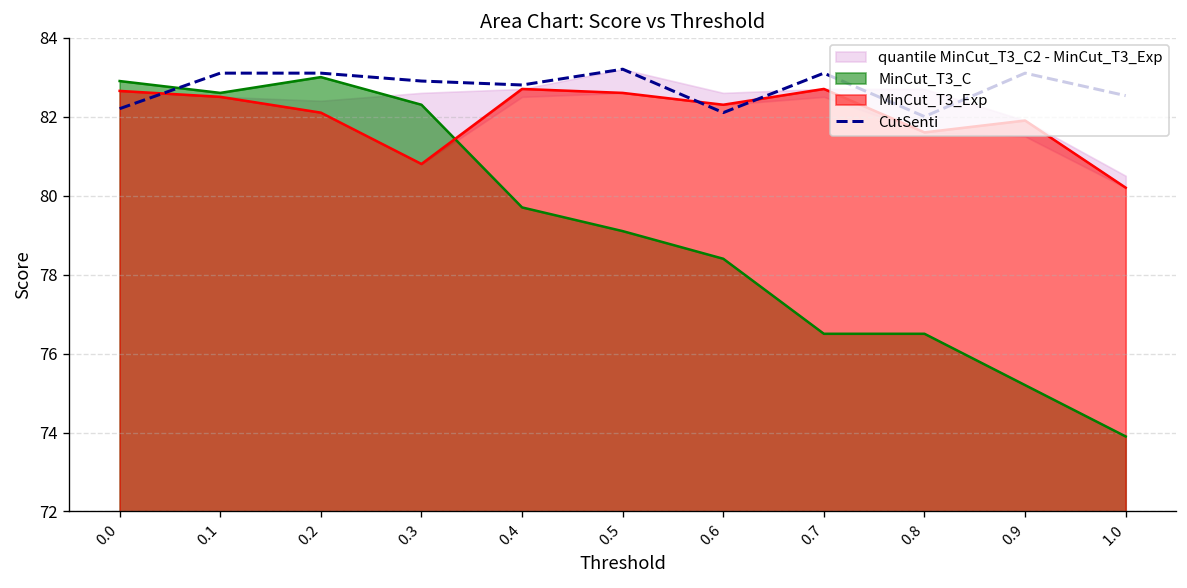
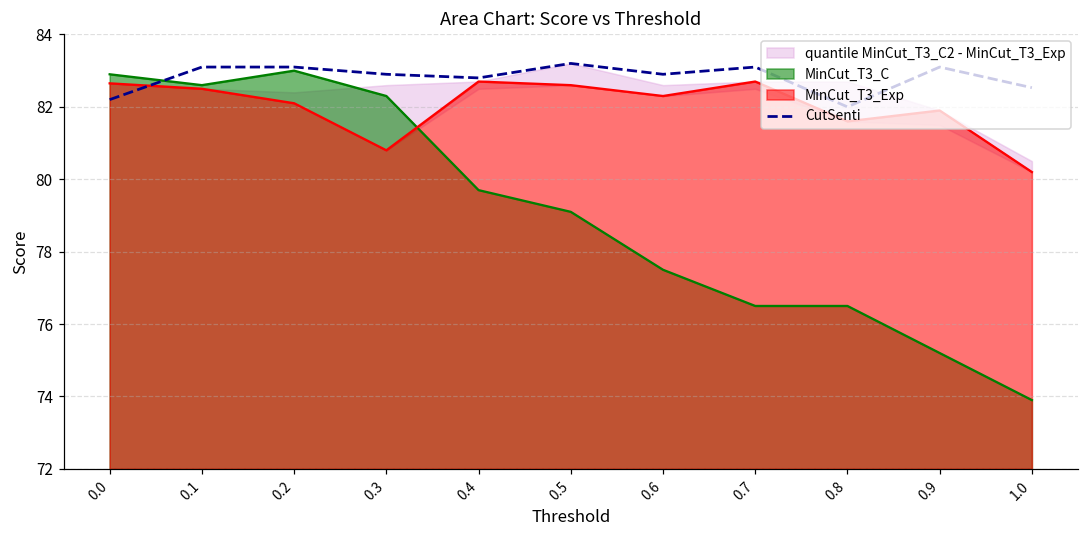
  {
    "MinCut_T3_C": {
      "0.0": 82.9,
      "0.1": 82.6,
      "0.2": 83.0,
      "0.3": 82.3,
      "0.4": 79.7,
      "0.5": 79.1,
-     "0.6": 78.4,
+     "0.6": 77.5,
      "0.7": 76.5,
      "0.8": 76.5,
      "0.9": 75.2,
      "1.0": 73.9
    },
    "MinCut_T3_Exp": {
      "0.2": 82.1,
      "0.3": 80.8,
      "0.5": 82.6,
      "0.6": 82.3,
      "1.0": 80.2
    },
    "CutSenti": {
      "0.0": 82.2,
      "0.1": 83.1,
      "0.2": 83.1,
      "0.3": 82.9,
      "0.4": 82.8,
-     "0.6": 82.1,
+     "0.6": 82.9,
      "0.7": 83.1
    }
  }
